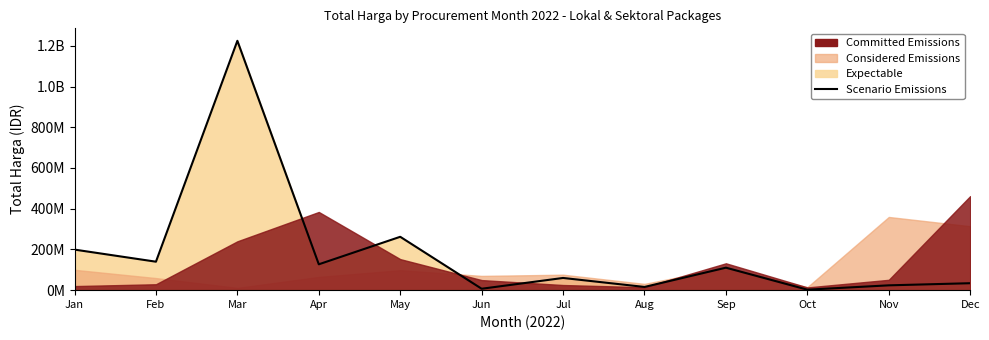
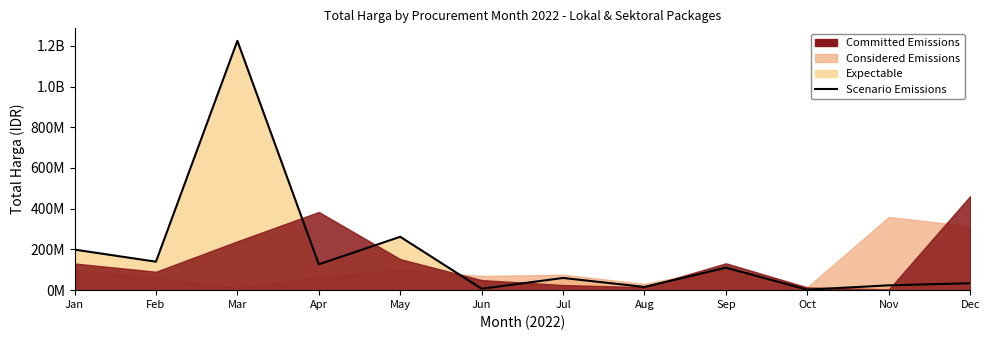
  {
    "Committed Emissions": {
-     "Jan": 20000000,
-     "Feb": 30000000,
+     "Jan": 130000000,
+     "Feb": 90000000,
      "Mar": 240000000,
      "Apr": 380000000,
      "May": 150000000,
      "Jun": 50000000,
      "Jul": 30000000,
      "Sep": 130000000,
-     "Nov": 50000000,
+     "Nov": 0,
      "Dec": 460000000
    }
  }
